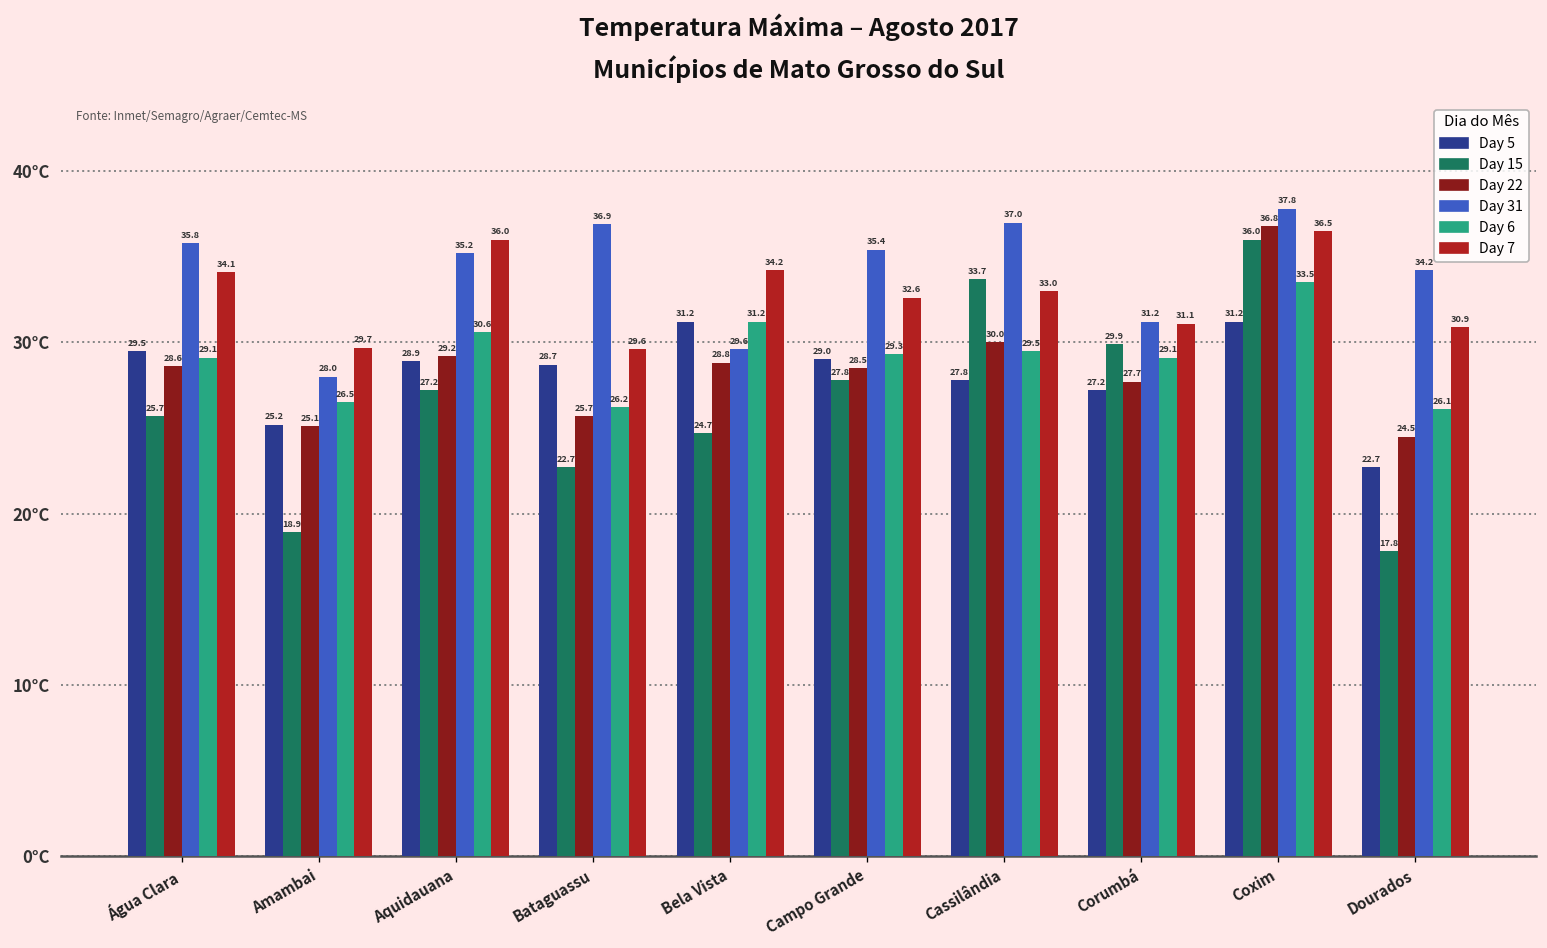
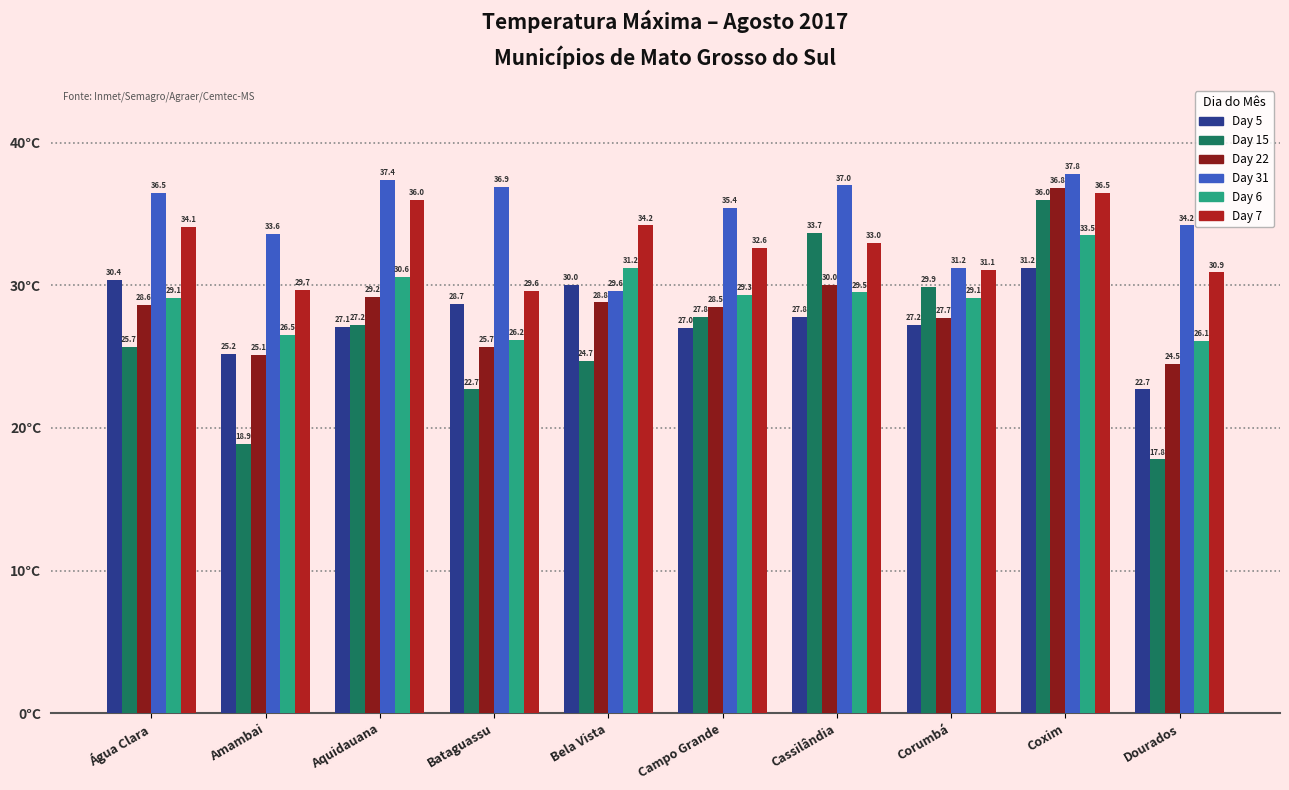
  {
    "Day 5": {
-     "Água Clara": 29.5,
+     "Água Clara": 30.4,
      "Amambai": 25.2,
-     "Aquidauana": 28.9,
+     "Aquidauana": 27.1,
      "Bataguassu": 28.7,
-     "Bela Vista": 31.2,
-     "Campo Grande": 29.0,
+     "Bela Vista": 30.0,
+     "Campo Grande": 27.0,
      "Cassilândia": 27.8,
      "Corumbá": 27.2,
      "Coxim": 31.2,
      "Dourados": 22.7
    },
    "Day 31": {
-     "Água Clara": 35.8,
-     "Amambai": 28.0,
-     "Aquidauana": 35.2,
+     "Água Clara": 36.5,
+     "Amambai": 33.6,
+     "Aquidauana": 37.4,
      "Bataguassu": 36.9,
      "Bela Vista": 29.6,
      "Campo Grande": 35.4,
      "Cassilândia": 37.0,
      "Corumbá": 31.2,
      "Coxim": 37.8
    }
  }
